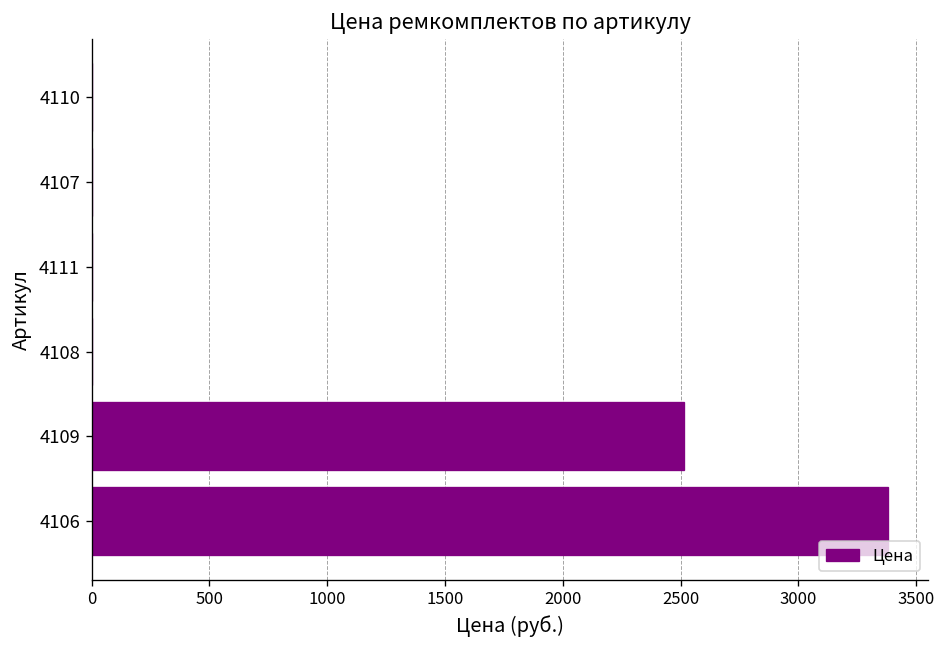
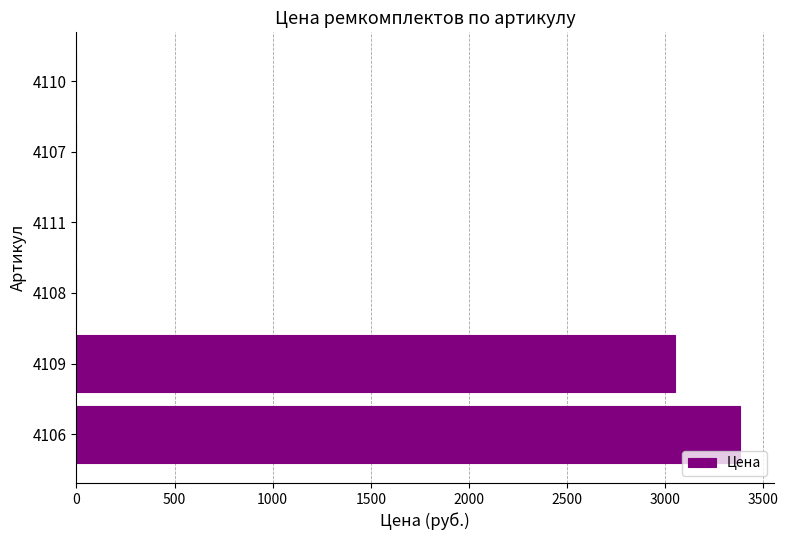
  {
    "4110": 0,
    "4107": 0,
    "4111": 0,
    "4108": 0,
-   "4109": 2520,
+   "4109": 3050,
    "4106": 3380
  }
